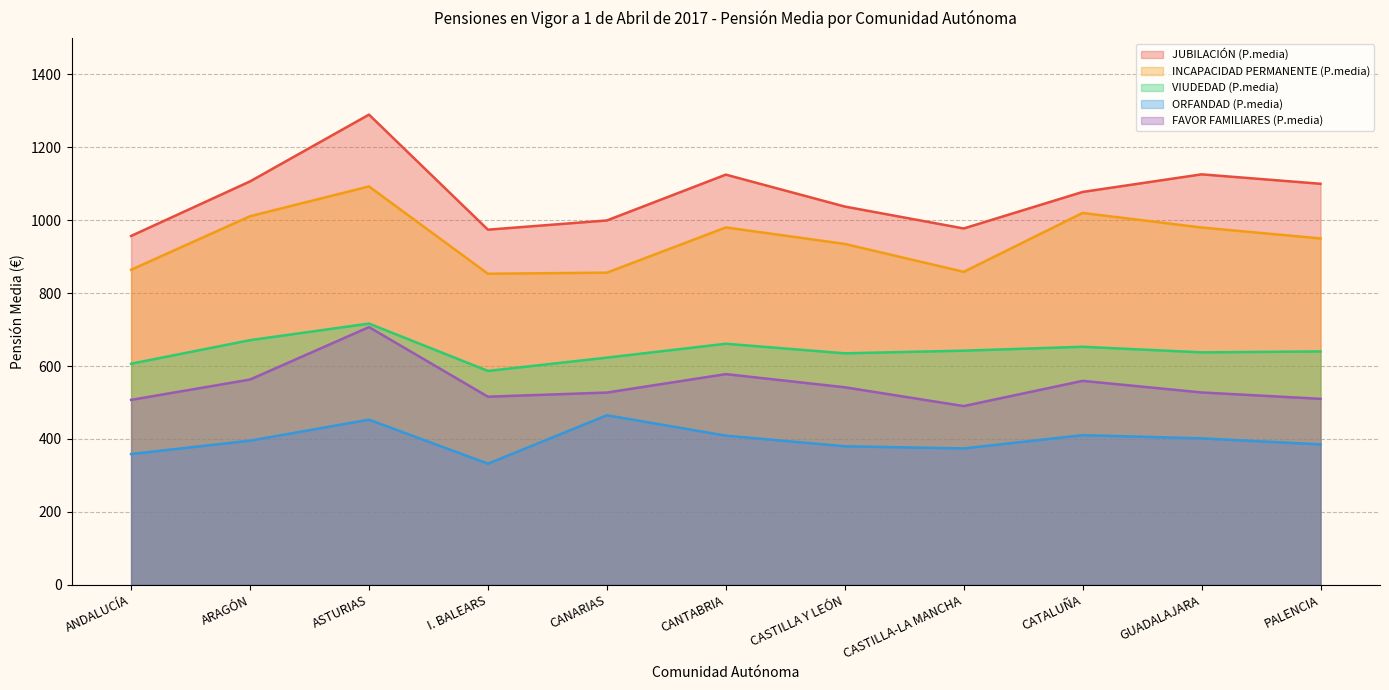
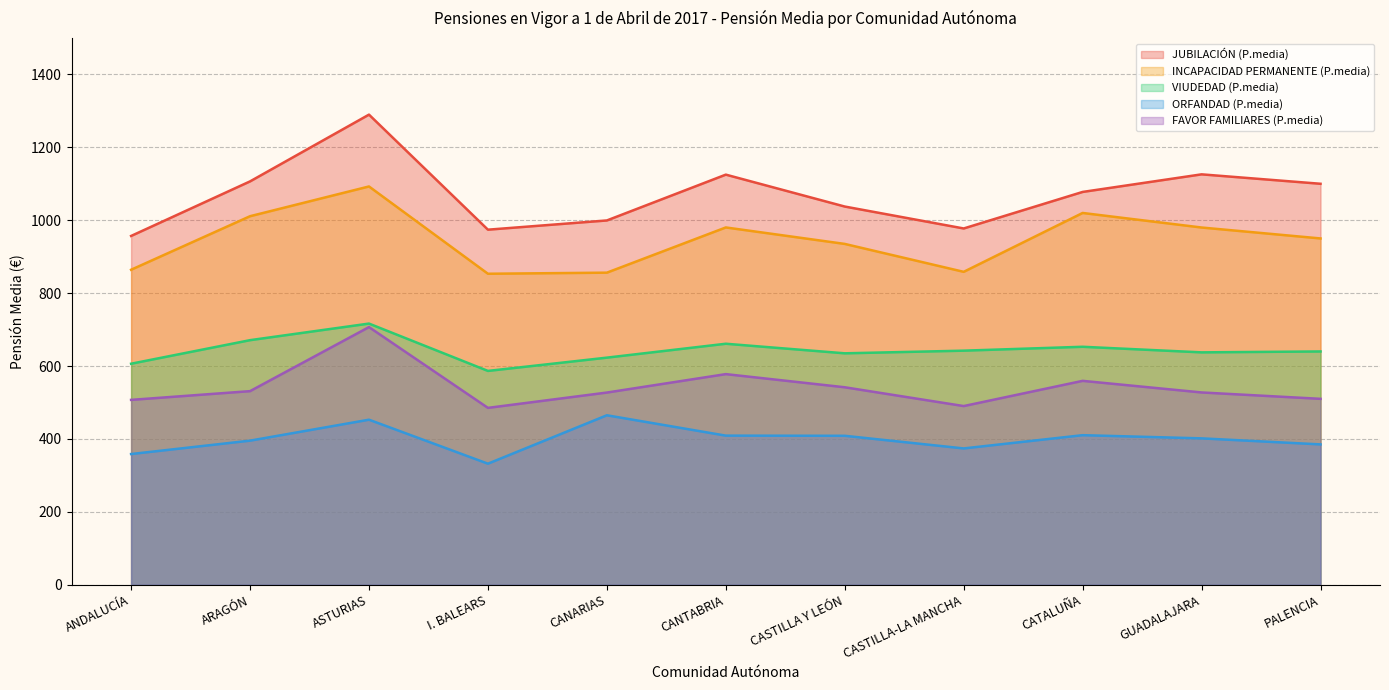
  {
    "VIUDEDAD (P.media)": {
      "ANDALUCÍA": 610,
      "ARAGÓN": 670,
      "ASTURIAS": 720,
      "I. BALEARS": 590,
      "CANARIAS": 620,
      "CANTABRIA": 660,
      "CASTILLA Y LEÓN": 630,
      "CASTILLA-LA MANCHA": 640,
      "CATALUÑA": 650,
      "GUADALAJARA": 640,
      "PALENCIA": 640
    },
    "ORFANDAD (P.media)": {
      "ANDALUCÍA": 360,
      "ARAGÓN": 400,
      "ASTURIAS": 450,
      "I. BALEARS": 330,
      "CANARIAS": 460,
      "CANTABRIA": 410,
-     "CASTILLA Y LEÓN": 380,
+     "CASTILLA Y LEÓN": 410,
      "CASTILLA-LA MANCHA": 370,
      "CATALUÑA": 410,
      "GUADALAJARA": 400,
      "PALENCIA": 390
    },
    "FAVOR FAMILIARES (P.media)": {
      "ANDALUCÍA": 510,
-     "ARAGÓN": 560,
+     "ARAGÓN": 530,
      "ASTURIAS": 710,
-     "I. BALEARS": 520,
+     "I. BALEARS": 490,
      "CANARIAS": 530,
      "CANTABRIA": 580,
      "CASTILLA Y LEÓN": 540,
      "CASTILLA-LA MANCHA": 490,
      "CATALUÑA": 560,
      "GUADALAJARA": 530,
      "PALENCIA": 510
    }
  }
